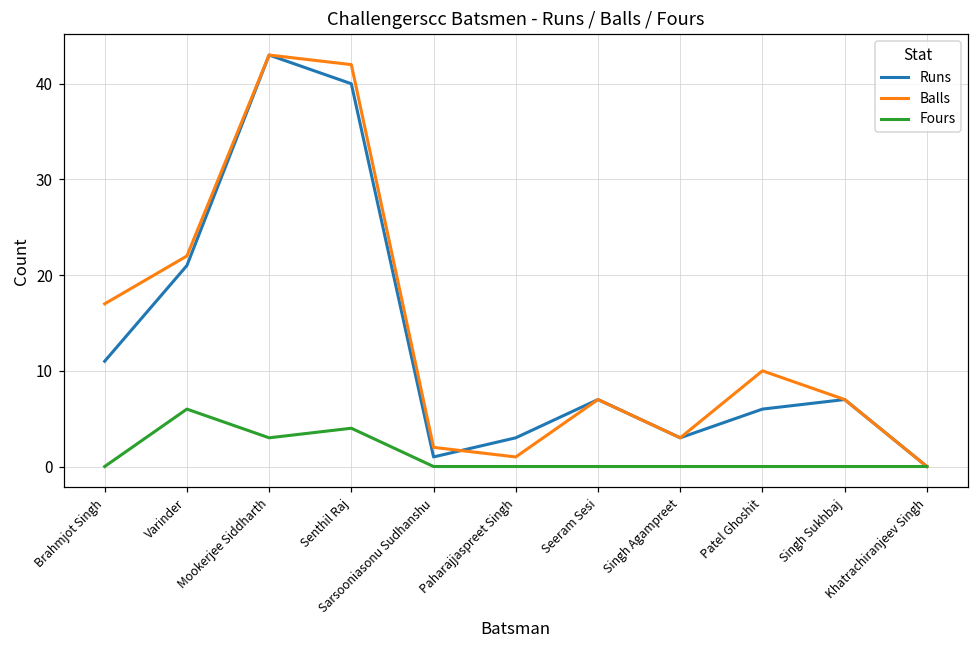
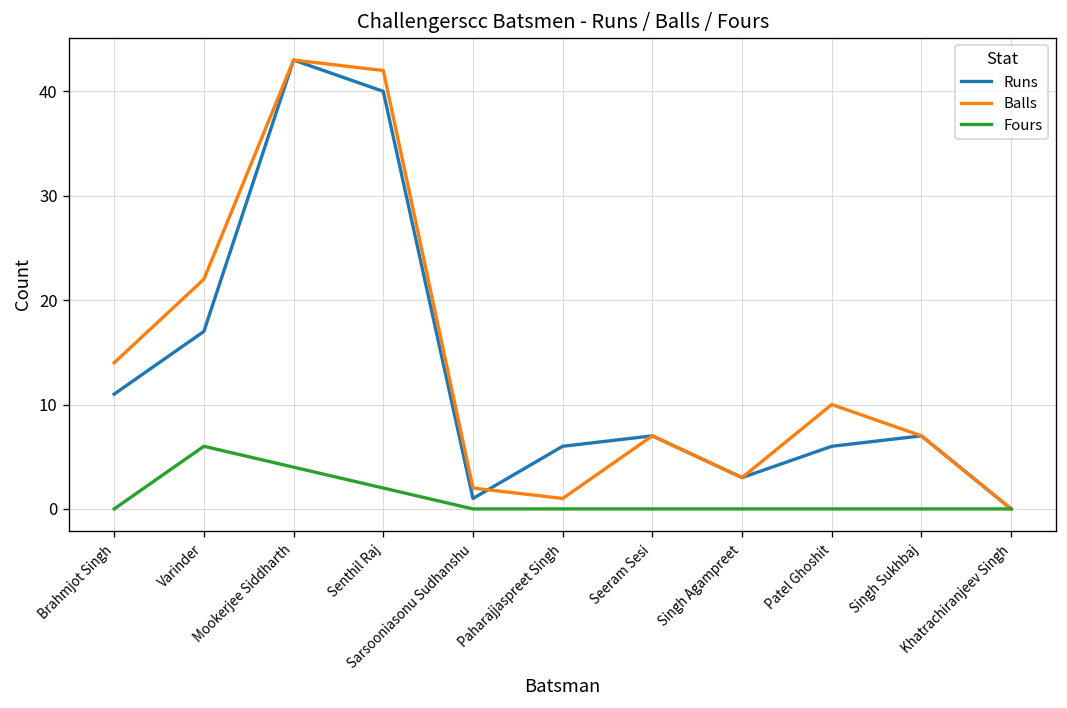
  {
    "Runs": {
      "Brahmjot Singh": 11,
-     "Varinder": 21,
+     "Varinder": 17,
      "Senthil Raj": 40,
      "Sarsooniasonu Sudhanshu": 1,
-     "Paharajjaspreet Singh": 3,
+     "Paharajjaspreet Singh": 6,
      "Patel Ghoshit": 6
    },
    "Balls": {
-     "Brahmjot Singh": 17,
+     "Brahmjot Singh": 14,
      "Varinder": 22,
      "Senthil Raj": 42,
      "Sarsooniasonu Sudhanshu": 2,
      "Paharajjaspreet Singh": 1,
      "Patel Ghoshit": 10
    },
    "Fours": {
      "Brahmjot Singh": 0,
      "Varinder": 6,
-     "Mookerjee Siddharth": 3,
-     "Senthil Raj": 4,
+     "Mookerjee Siddharth": 4,
+     "Senthil Raj": 2,
      "Sarsooniasonu Sudhanshu": 0,
      "Paharajjaspreet Singh": 0,
      "Seeram Sesi": 0,
      "Singh Agampreet": 0,
      "Patel Ghoshit": 0,
      "Singh Sukhbaj": 0
    }
  }
